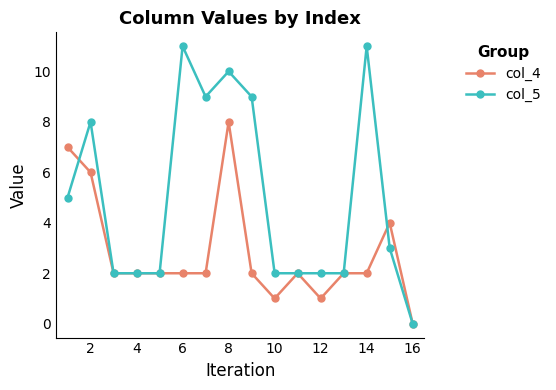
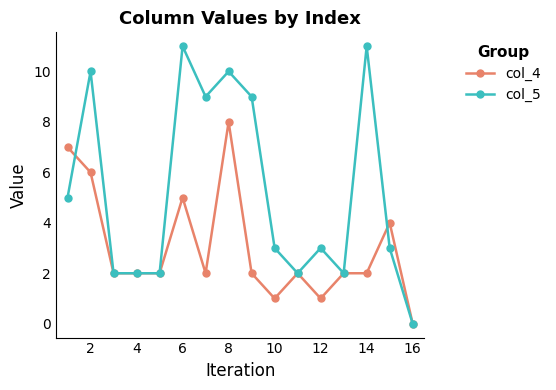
  {
    "col_4": {
      "2": 6,
-     "6": 2,
+     "6": 5,
      "8": 8,
      "10": 1,
      "12": 1,
      "14": 2
    },
    "col_5": {
-     "2": 8,
+     "2": 10,
      "6": 11,
      "8": 10,
-     "10": 2,
-     "12": 2,
+     "10": 3,
+     "12": 3,
      "14": 11
    }
  }
